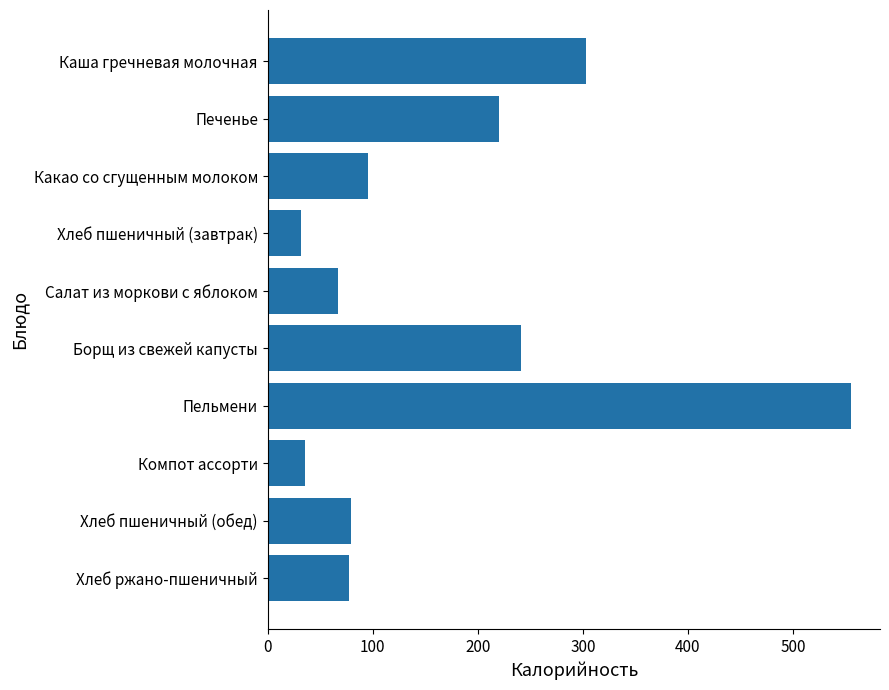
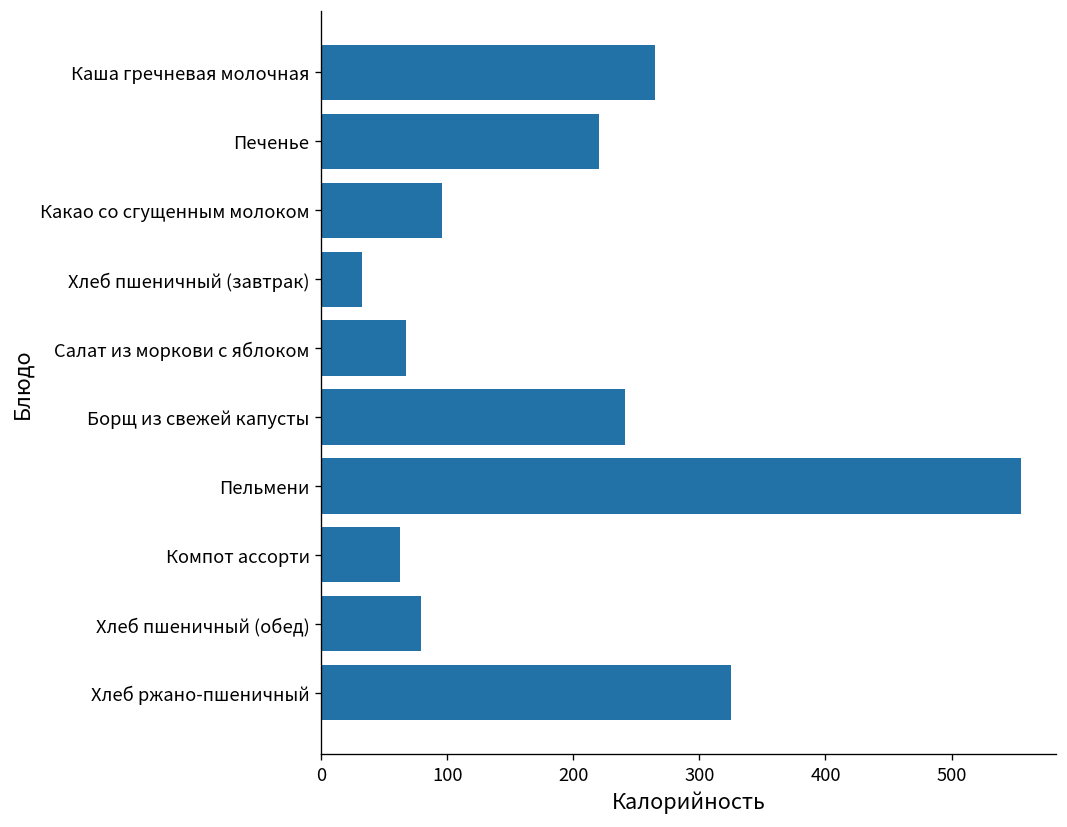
  {
-   "Каша гречневая молочная": 303,
+   "Каша гречневая молочная": 265,
    "Печенье": 220,
    "Какао со сгущенным молоком": 96,
    "Хлеб пшеничный (завтрак)": 32,
    "Салат из моркови с яблоком": 67,
    "Борщ из свежей капусты": 241,
    "Пельмени": 555,
-   "Компот ассорти": 35,
+   "Компот ассорти": 62,
    "Хлеб пшеничный (обед)": 79,
-   "Хлеб ржано-пшеничный": 78
+   "Хлеб ржано-пшеничный": 325
  }
